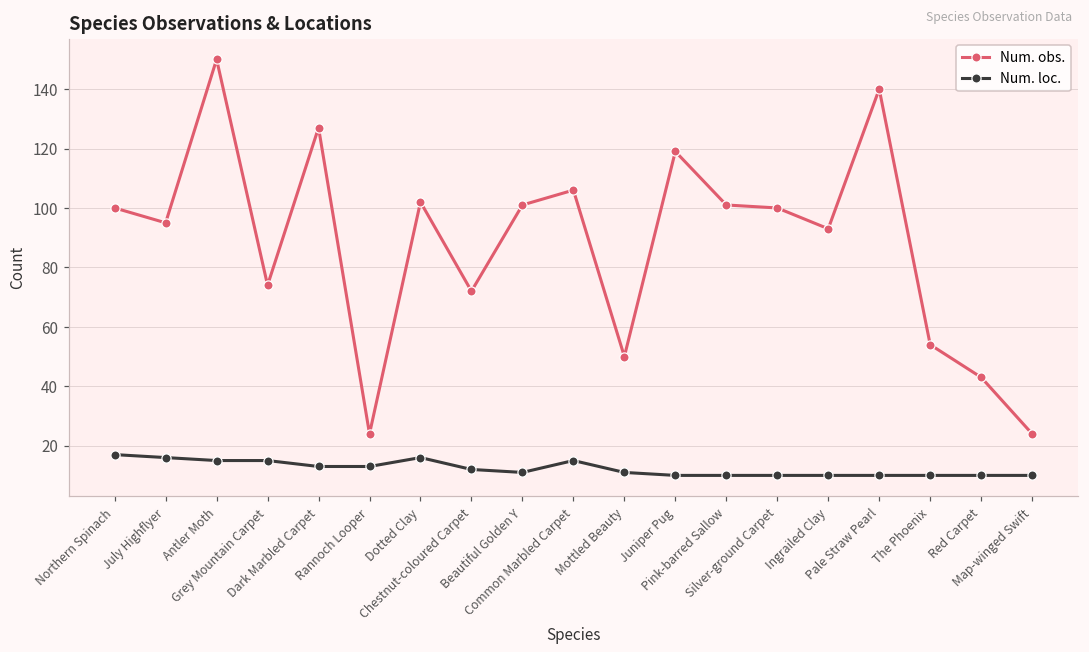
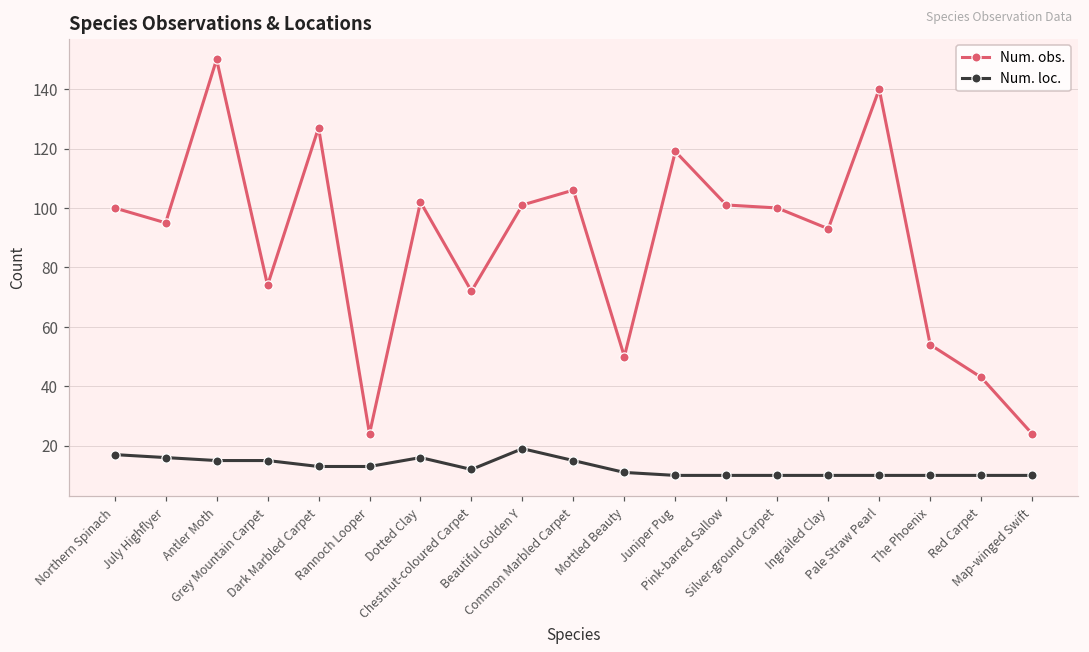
  {
    "Num. obs.": {
      "Northern Spinach": 100,
      "July Highflyer": 95,
      "Antler Moth": 150,
      "Grey Mountain Carpet": 74,
      "Dark Marbled Carpet": 127,
      "Rannoch Looper": 24,
      "Dotted Clay": 102,
      "Chestnut-coloured Carpet": 72,
      "Beautiful Golden Y": 101,
      "Common Marbled Carpet": 106,
      "Mottled Beauty": 50,
      "Juniper Pug": 119,
      "Pink-barred Sallow": 101,
      "Silver-ground Carpet": 100,
      "Ingrailed Clay": 93,
      "Pale Straw Pearl": 140,
      "The Phoenix": 54,
      "Red Carpet": 43,
      "Map-winged Swift": 24
    },
    "Num. loc.": {
      "Northern Spinach": 17,
      "July Highflyer": 16,
      "Antler Moth": 15,
      "Grey Mountain Carpet": 15,
      "Dark Marbled Carpet": 13,
      "Rannoch Looper": 13,
      "Dotted Clay": 16,
      "Chestnut-coloured Carpet": 12,
-     "Beautiful Golden Y": 11,
+     "Beautiful Golden Y": 19,
      "Common Marbled Carpet": 15,
      "Mottled Beauty": 11,
      "Juniper Pug": 10,
      "Pink-barred Sallow": 10,
      "Silver-ground Carpet": 10,
      "Ingrailed Clay": 10,
      "Pale Straw Pearl": 10,
      "The Phoenix": 10,
      "Red Carpet": 10,
      "Map-winged Swift": 10
    }
  }
